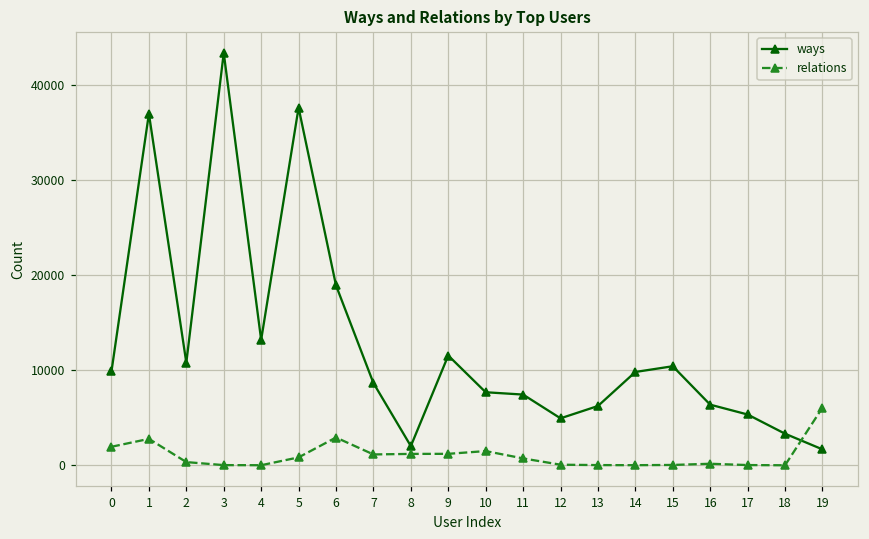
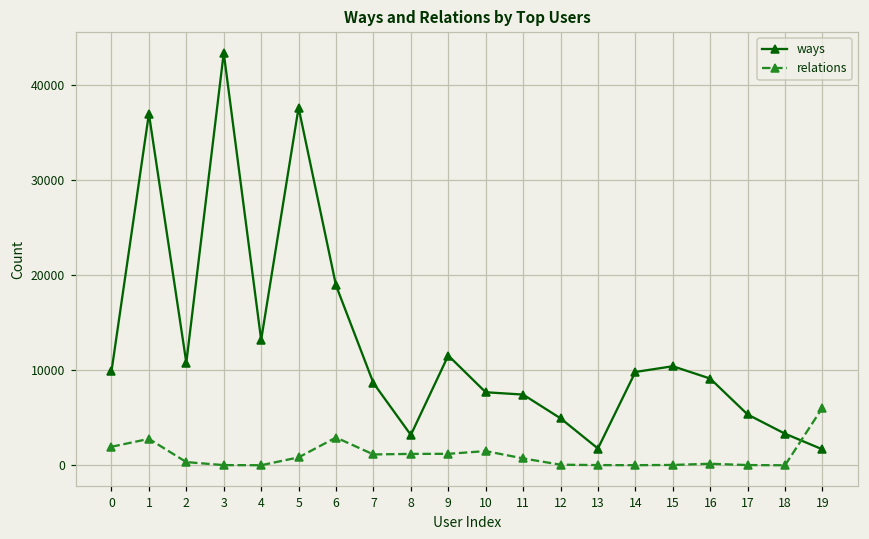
  {
    "ways": {
      "0": 10000,
      "1": 37000,
      "2": 11000,
      "3": 43000,
      "4": 13000,
      "5": 38000,
      "6": 19000,
      "7": 9000,
-     "8": 2000,
+     "8": 3000,
      "9": 12000,
      "10": 8000,
      "11": 7000,
      "12": 5000,
-     "13": 6000,
+     "13": 2000,
      "14": 10000,
      "15": 10000,
-     "16": 6000,
+     "16": 9000,
      "17": 5000,
      "18": 3000,
      "19": 2000
    },
    "relations": {
      "0": 2000,
      "1": 3000,
      "2": 0,
      "3": 0,
      "4": 0,
      "5": 1000,
      "6": 3000,
      "7": 1000,
      "8": 1000,
      "9": 1000,
      "10": 2000,
      "11": 1000,
      "12": 0,
      "13": 0,
      "14": 0,
      "15": 0,
      "16": 0,
      "17": 0,
      "18": 0,
      "19": 6000
    }
  }
